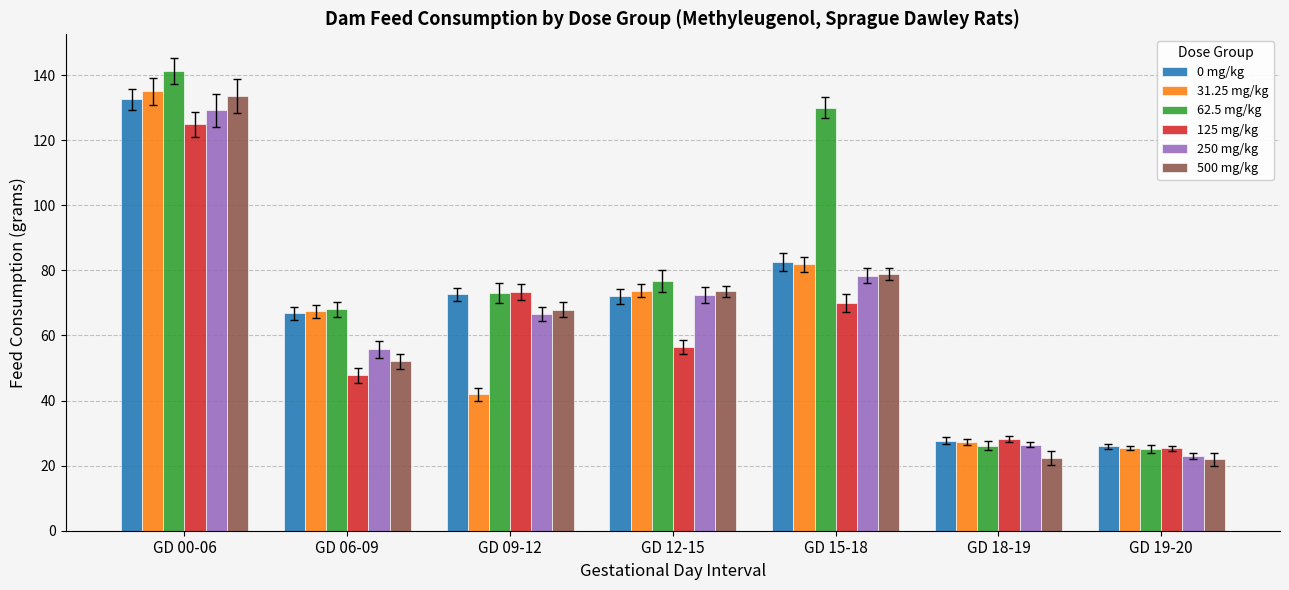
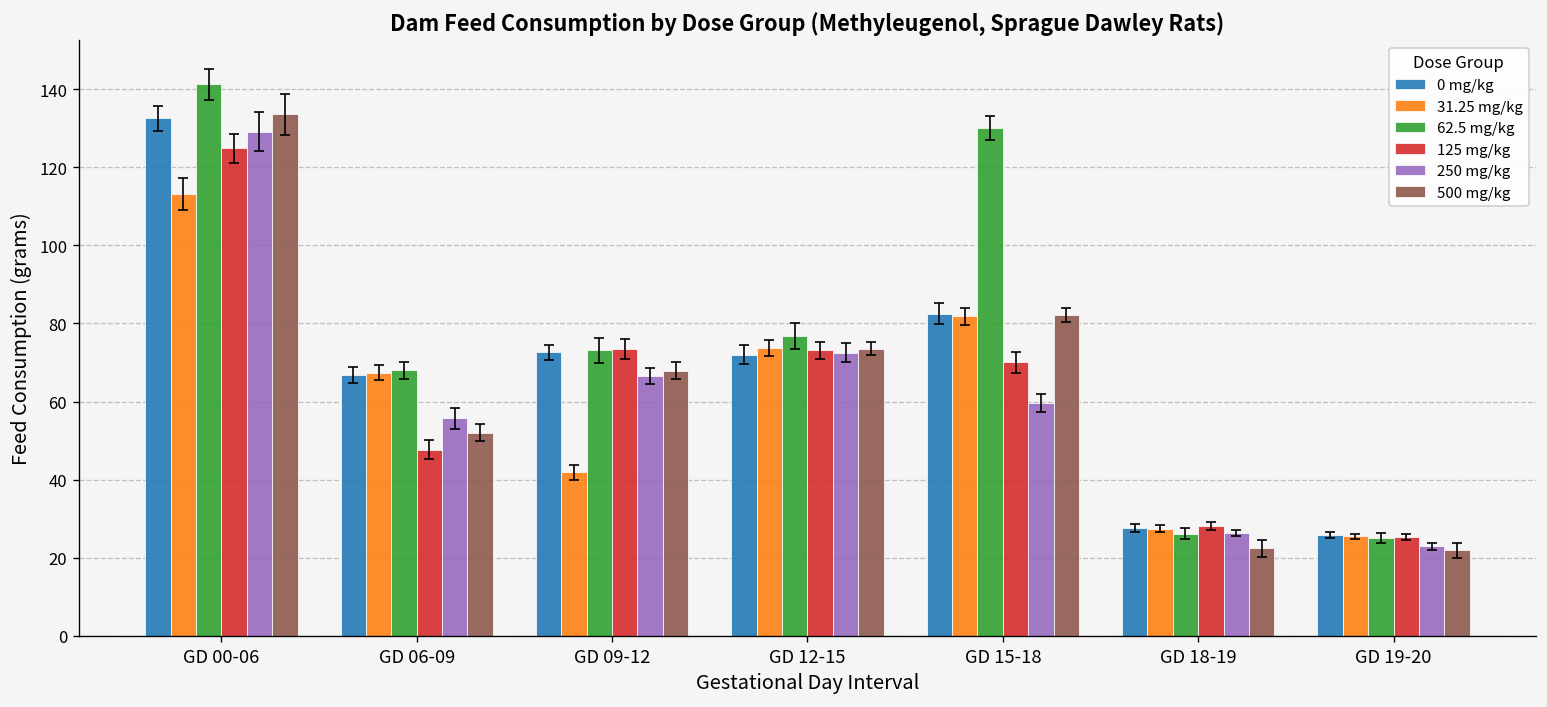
  {
    "31.25 mg/kg": {
-     "GD 00-06": 135,
+     "GD 00-06": 113,
      "GD 06-09": 67,
      "GD 09-12": 42,
      "GD 12-15": 74,
      "GD 15-18": 82,
      "GD 18-19": 27,
      "GD 19-20": 26
    },
    "62.5 mg/kg": {
      "GD 00-06": 141,
      "GD 06-09": 68,
      "GD 09-12": 73,
      "GD 12-15": 77,
      "GD 15-18": 130,
      "GD 18-19": 26,
      "GD 19-20": 25
    },
    "125 mg/kg": {
      "GD 00-06": 125,
      "GD 06-09": 48,
      "GD 09-12": 73,
-     "GD 12-15": 57,
+     "GD 12-15": 73,
      "GD 15-18": 70,
      "GD 18-19": 28,
      "GD 19-20": 25
    },
    "250 mg/kg": {
      "GD 00-06": 129,
      "GD 06-09": 56,
      "GD 09-12": 67,
      "GD 12-15": 73,
-     "GD 15-18": 78,
+     "GD 15-18": 60,
      "GD 18-19": 26,
      "GD 19-20": 23
    },
    "500 mg/kg": {
      "GD 00-06": 134,
      "GD 06-09": 52,
      "GD 09-12": 68,
      "GD 12-15": 74,
-     "GD 15-18": 79,
+     "GD 15-18": 82,
      "GD 18-19": 22,
      "GD 19-20": 22
    }
  }
